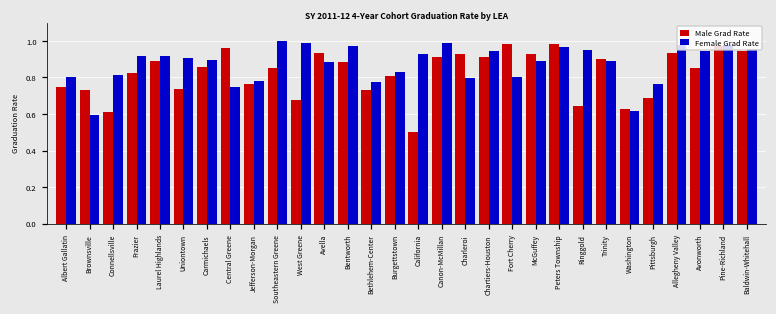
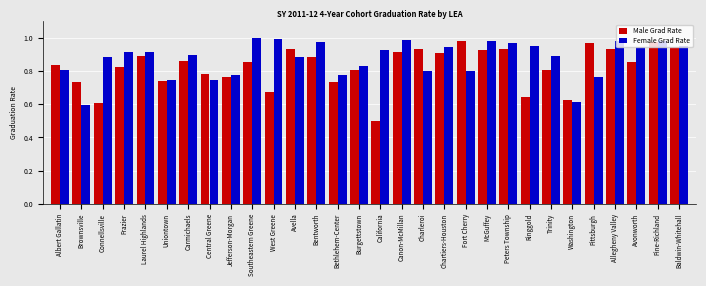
  {
    "Male Grad Rate": {
-     "Albert Gallatin": 0.75,
+     "Albert Gallatin": 0.84,
      "Brownsville": 0.73,
      "Connellsville": 0.61,
      "Frazier": 0.82,
      "Laurel Highlands": 0.89,
      "Uniontown": 0.74,
      "Carmichaels": 0.86,
-     "Central Greene": 0.96,
+     "Central Greene": 0.78,
      "Jefferson-Morgan": 0.76,
      "Southeastern Greene": 0.85,
      "West Greene": 0.68,
      "Avella": 0.93,
      "Bentworth": 0.88,
      "Bethlehem-Center": 0.73,
      "Burgettstown": 0.81,
      "California": 0.50,
      "Canon-McMillan": 0.91,
      "Charleroi": 0.93,
      "Chartiers-Houston": 0.91,
      "Fort Cherry": 0.98,
      "McGuffey": 0.93,
-     "Peters Township": 0.98,
+     "Peters Township": 0.93,
      "Ringgold": 0.64,
-     "Trinity": 0.90,
+     "Trinity": 0.81,
      "Washington": 0.63,
-     "Pittsburgh": 0.69,
+     "Pittsburgh": 0.97,
      "Allegheny Valley": 0.93,
      "Avonworth": 0.85
    },
    "Female Grad Rate": {
      "Albert Gallatin": 0.80,
      "Brownsville": 0.60,
-     "Connellsville": 0.82,
+     "Connellsville": 0.89,
      "Frazier": 0.92,
      "Laurel Highlands": 0.91,
-     "Uniontown": 0.91,
+     "Uniontown": 0.75,
      "Carmichaels": 0.90,
      "Central Greene": 0.75,
      "Jefferson-Morgan": 0.78,
      "Southeastern Greene": 1.00,
      "West Greene": 0.99,
      "Avella": 0.88,
      "Bentworth": 0.97,
      "Bethlehem-Center": 0.77,
      "Burgettstown": 0.83,
      "California": 0.93,
      "Canon-McMillan": 0.99,
      "Charleroi": 0.80,
      "Chartiers-Houston": 0.94,
      "Fort Cherry": 0.80,
-     "McGuffey": 0.89,
+     "McGuffey": 0.98,
      "Peters Township": 0.97,
      "Ringgold": 0.95,
      "Trinity": 0.89,
      "Washington": 0.61,
      "Pittsburgh": 0.76
    }
  }
